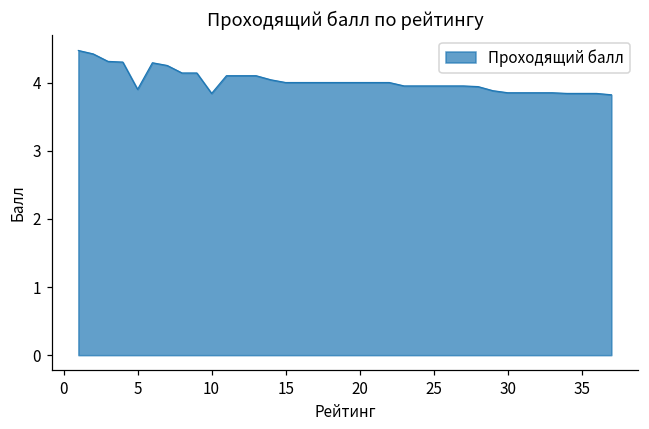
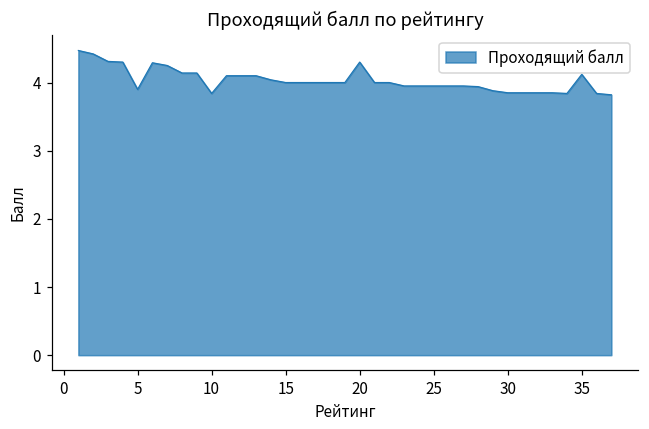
  {
    "5": 3.9,
    "10": 3.8,
    "15": 4.0,
-   "20": 4.0,
+   "20": 4.3,
    "25": 4.0,
    "30": 3.9,
-   "35": 3.8
+   "35": 4.1
  }
